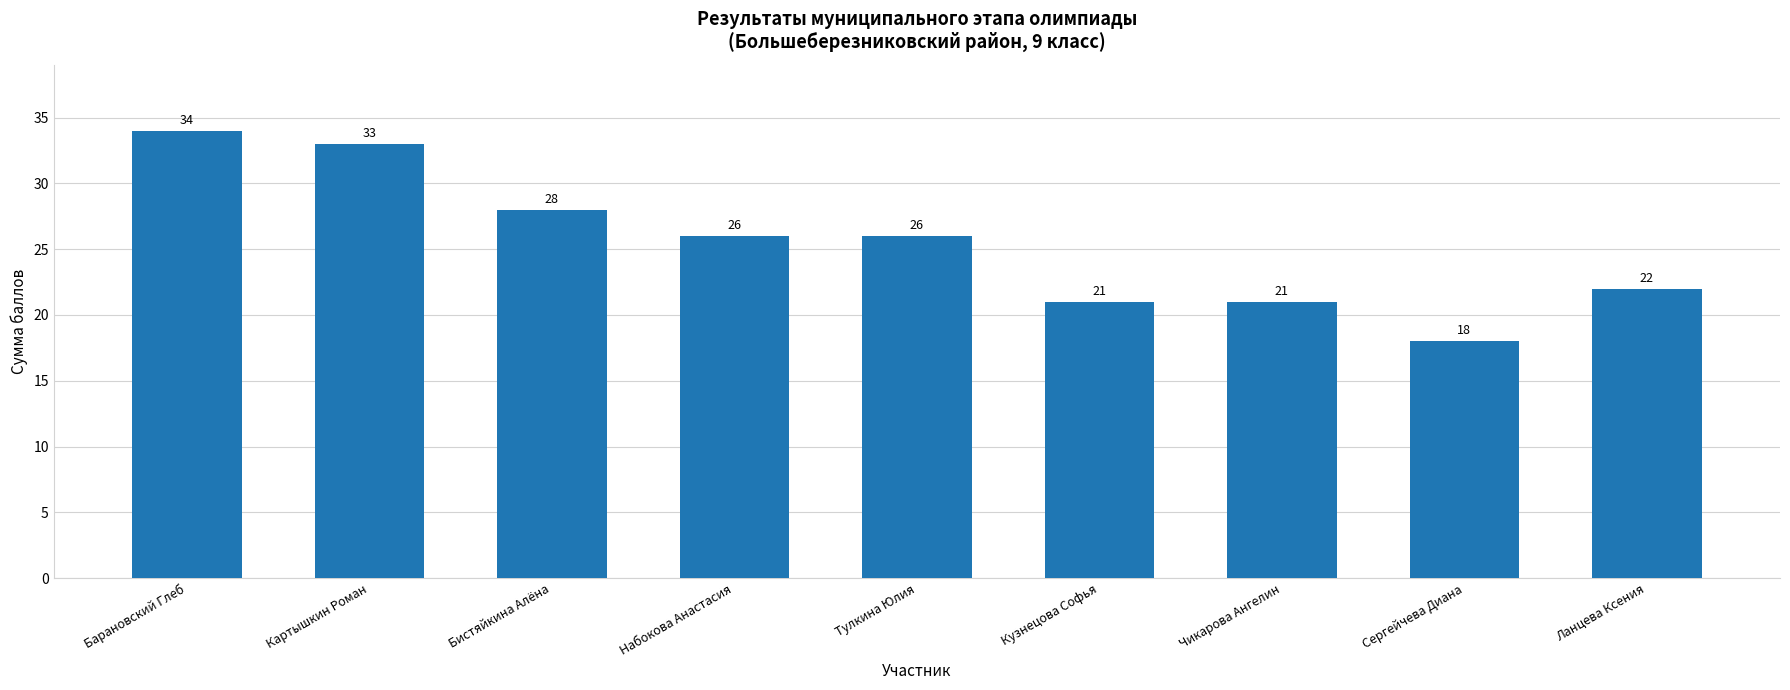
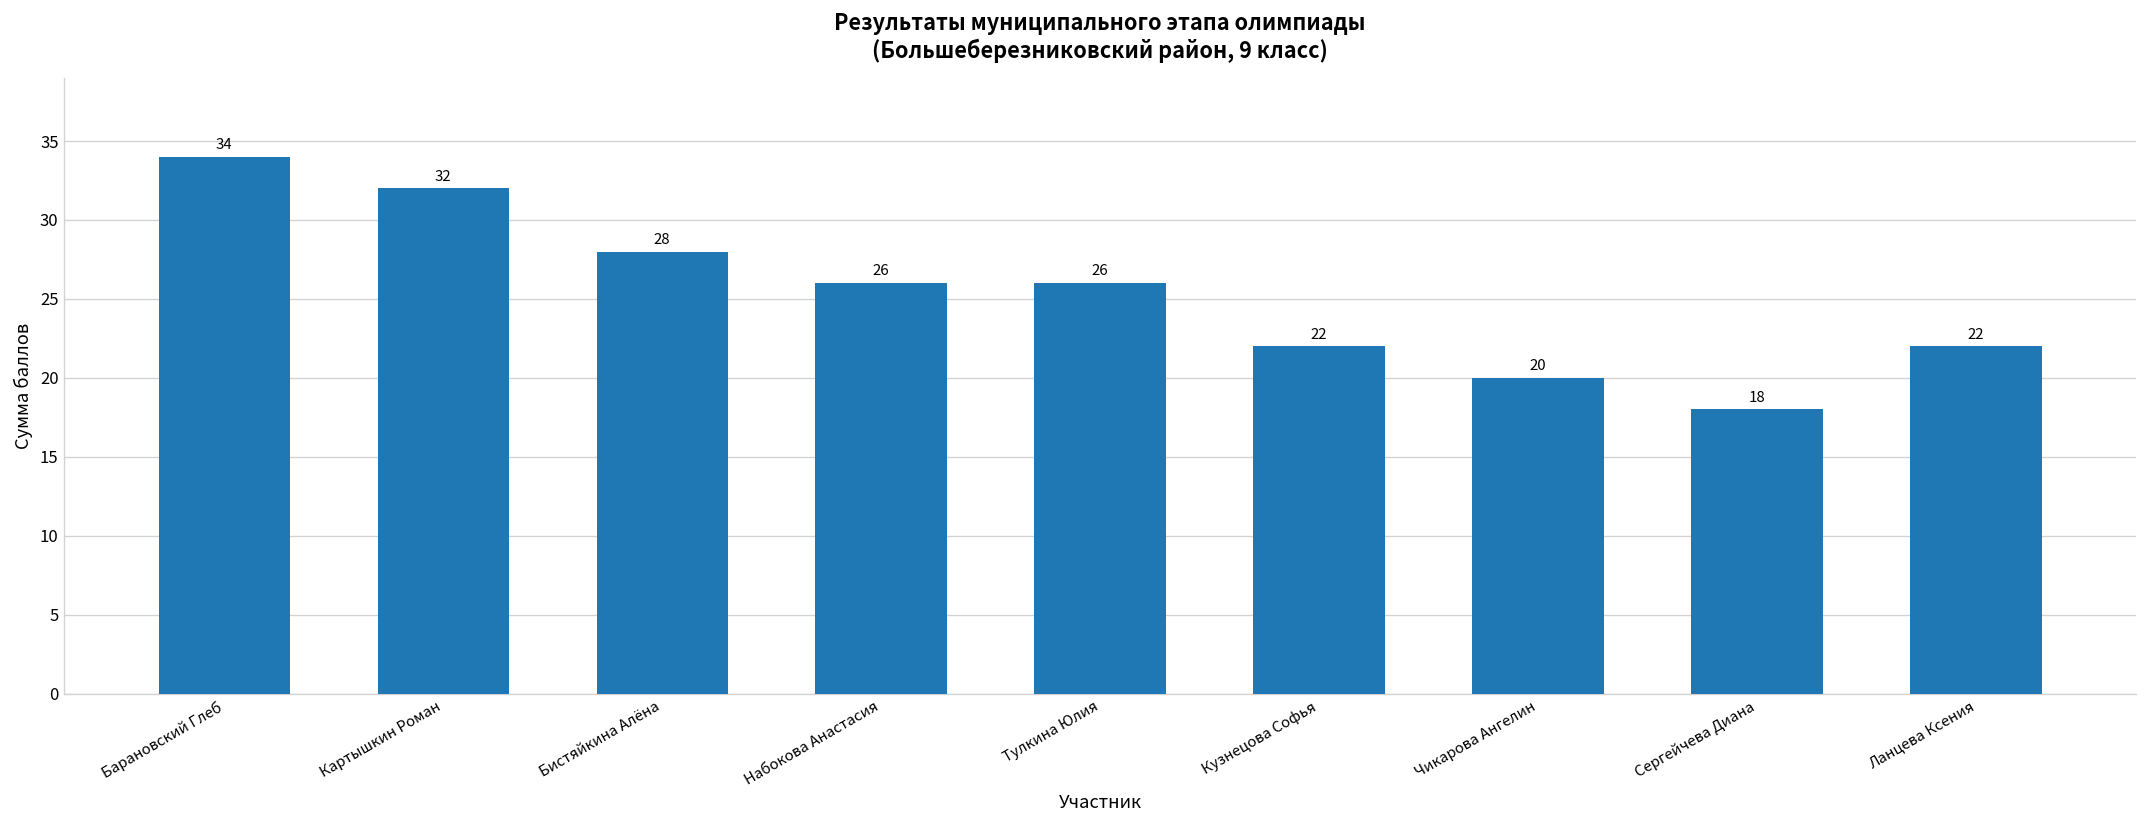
  {
    "Барановский Глеб": 34,
-   "Картышкин Роман": 33,
+   "Картышкин Роман": 32,
    "Бистяйкина Алёна": 28,
    "Набокова Анастасия": 26,
    "Тулкина Юлия": 26,
-   "Кузнецова Софья": 21,
-   "Чикарова Ангелин": 21,
+   "Кузнецова Софья": 22,
+   "Чикарова Ангелин": 20,
    "Сергейчева Диана": 18,
    "Ланцева Ксения": 22
  }
